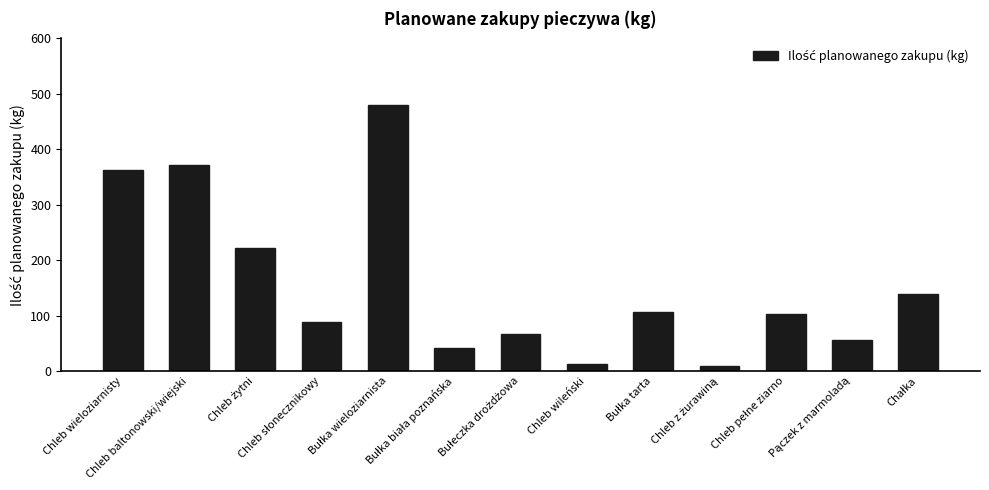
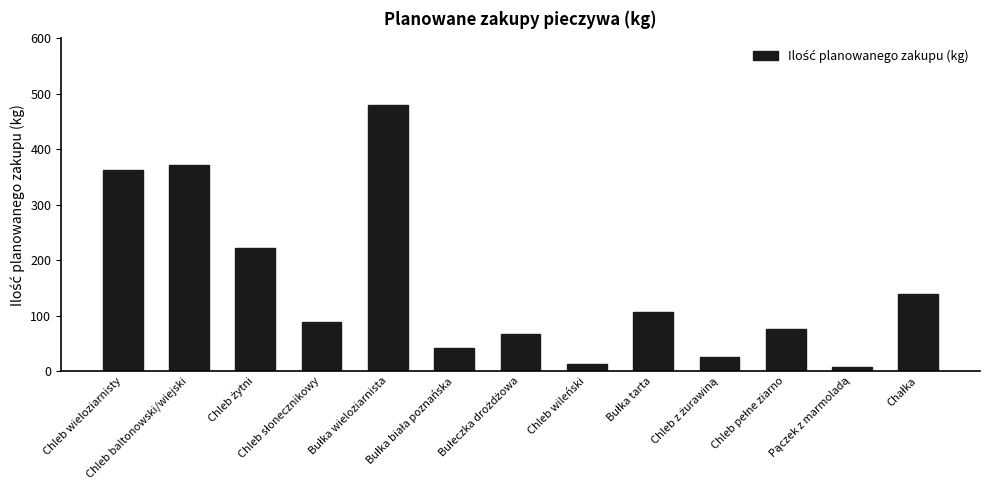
  {
    "Chleb wieloziarnisty": 360,
    "Chleb baltonowski/wiejski": 370,
    "Chleb żytni": 220,
    "Chleb słonecznikowy": 90,
    "Bułka wieloziarnista": 480,
    "Bułka biała poznańska": 40,
    "Bułeczka drożdżowa": 70,
    "Chleb wileński": 10,
    "Bułka tarta": 110,
-   "Chleb z żurawiną": 10,
-   "Chleb pełne ziarno": 100,
-   "Pączek z marmoladą": 60,
+   "Chleb z żurawiną": 30,
+   "Chleb pełne ziarno": 80,
+   "Pączek z marmoladą": 10,
    "Chałka": 140
  }
